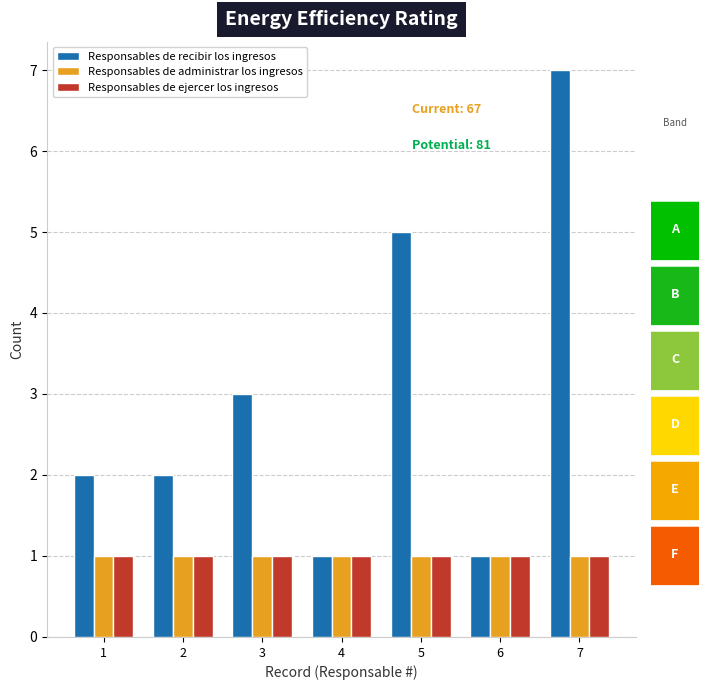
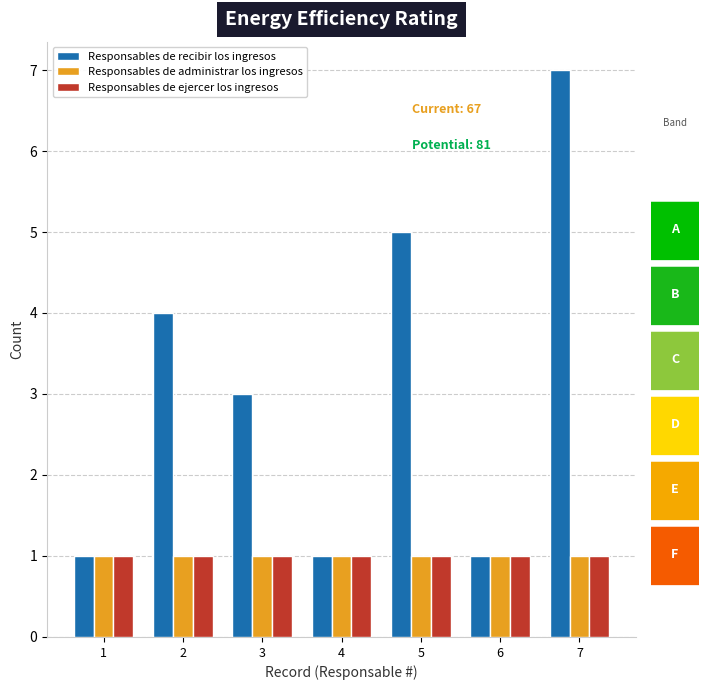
  {
    "Responsables de recibir los ingresos": {
-     "1": 2,
-     "2": 2,
+     "1": 1,
+     "2": 4,
      "3": 3,
      "4": 1,
      "5": 5,
      "6": 1,
      "7": 7
    },
    "Responsables de administrar los ingresos": {
      "1": 1,
      "2": 1,
      "3": 1,
      "4": 1,
      "5": 1,
      "6": 1,
      "7": 1
    },
    "Responsables de ejercer los ingresos": {
      "1": 1,
      "2": 1,
      "3": 1,
      "4": 1,
      "5": 1,
      "6": 1,
      "7": 1
    }
  }
